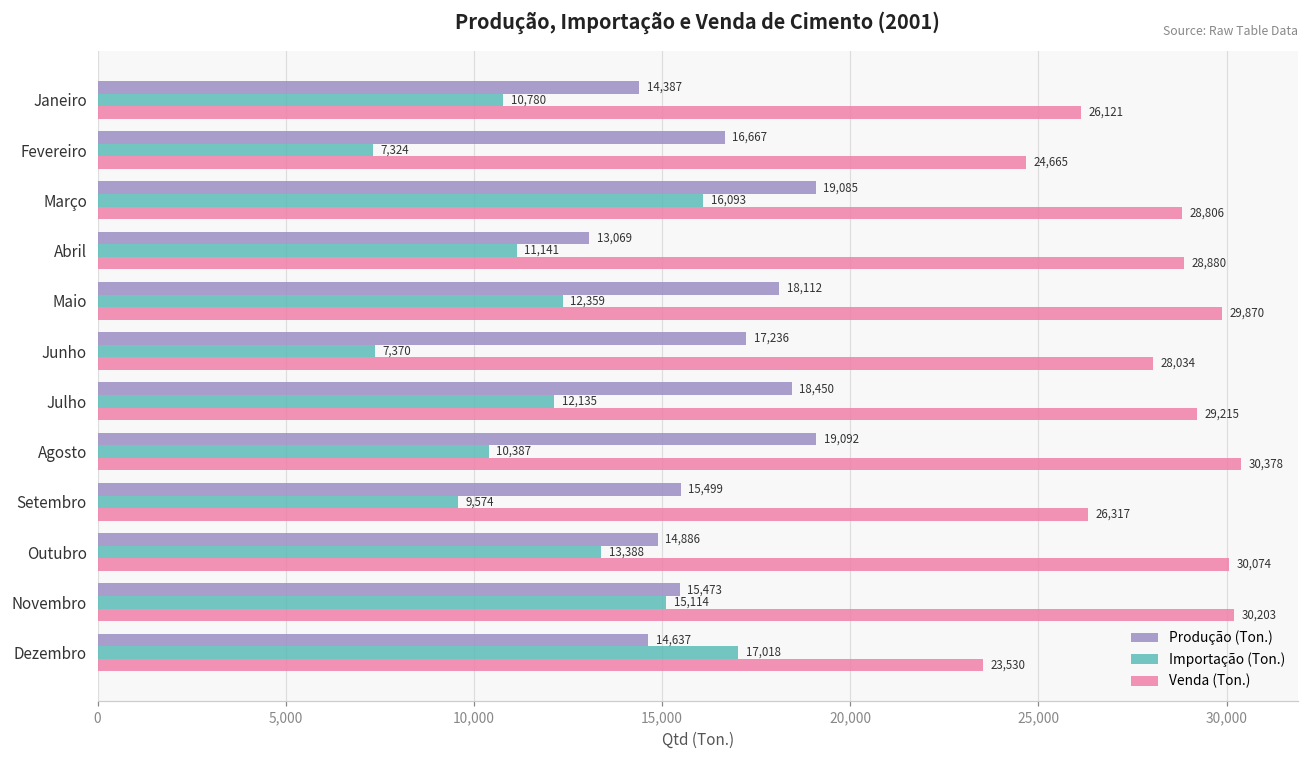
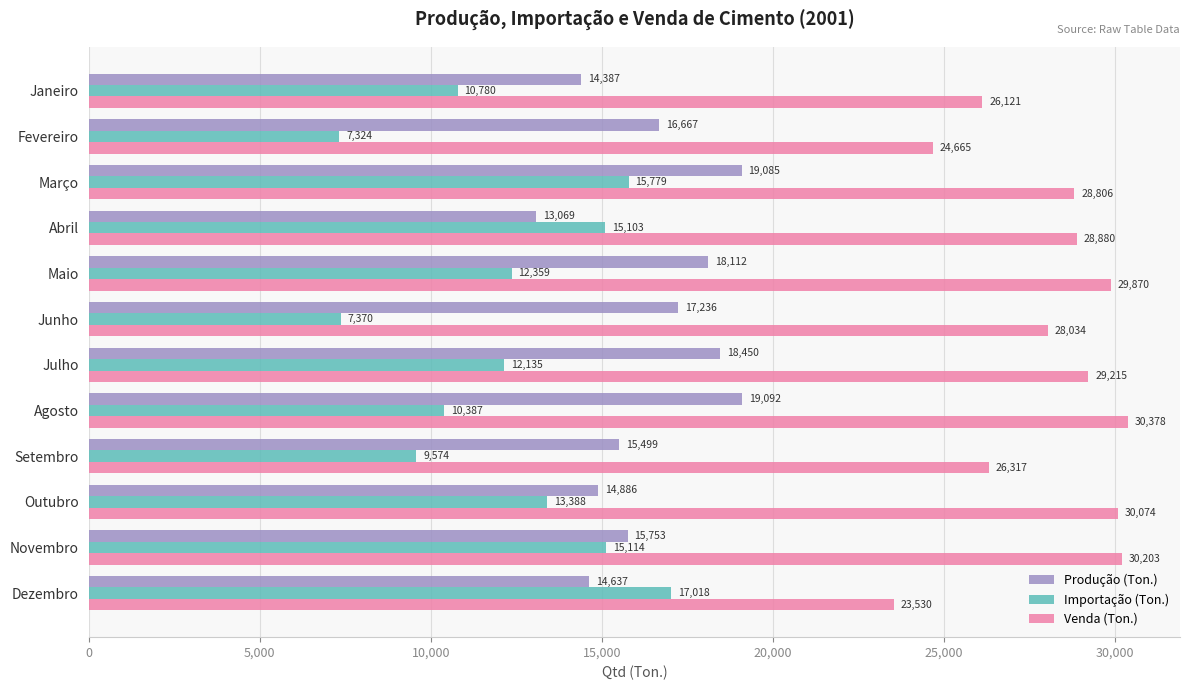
  {
    "Produção (Ton.)": {
      "Janeiro": "14,387",
      "Fevereiro": "16,667",
      "Março": "19,085",
      "Abril": "13,069",
      "Maio": "18,112",
      "Junho": "17,236",
      "Julho": "18,450",
      "Agosto": "19,092",
      "Setembro": "15,499",
      "Outubro": "14,886",
-     "Novembro": "15,473",
+     "Novembro": "15,753",
      "Dezembro": "14,637"
    },
    "Importação (Ton.)": {
      "Janeiro": "10,780",
      "Fevereiro": "7,324",
-     "Março": "16,093",
-     "Abril": "11,141",
+     "Março": "15,779",
+     "Abril": "15,103",
      "Maio": "12,359",
      "Junho": "7,370",
      "Julho": "12,135",
      "Agosto": "10,387",
      "Setembro": "9,574",
      "Outubro": "13,388",
      "Novembro": "15,114",
      "Dezembro": "17,018"
    },
    "Venda (Ton.)": {
      "Janeiro": "26,121",
      "Fevereiro": "24,665",
      "Março": "28,806",
      "Abril": "28,880",
      "Maio": "29,870",
      "Junho": "28,034",
      "Julho": "29,215",
      "Agosto": "30,378",
      "Setembro": "26,317",
      "Outubro": "30,074",
      "Novembro": "30,203",
      "Dezembro": "23,530"
    }
  }
